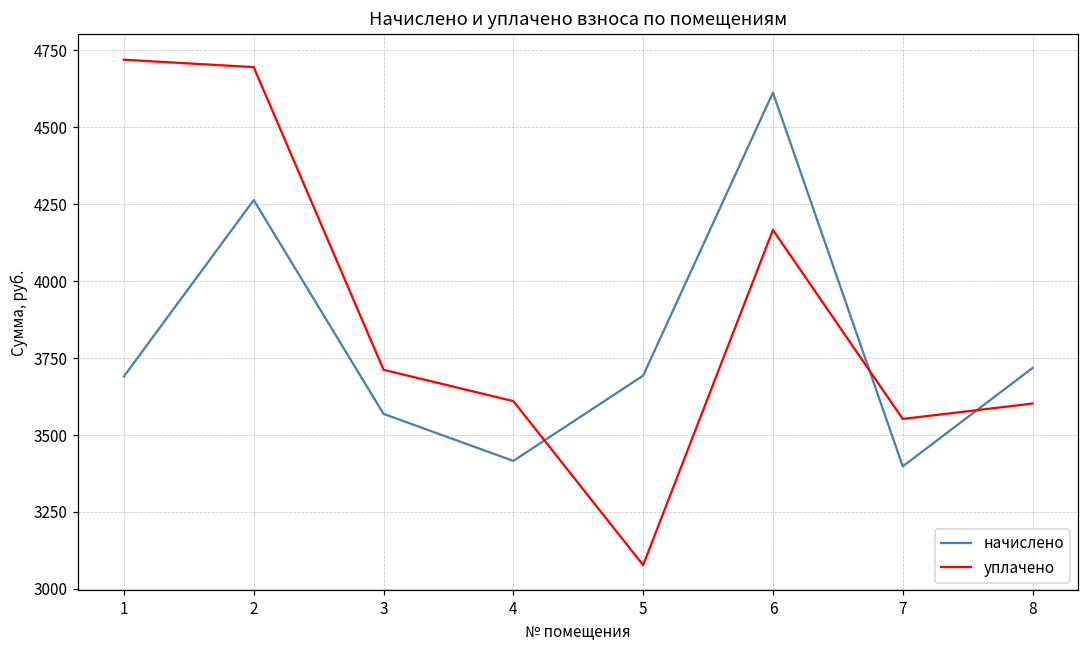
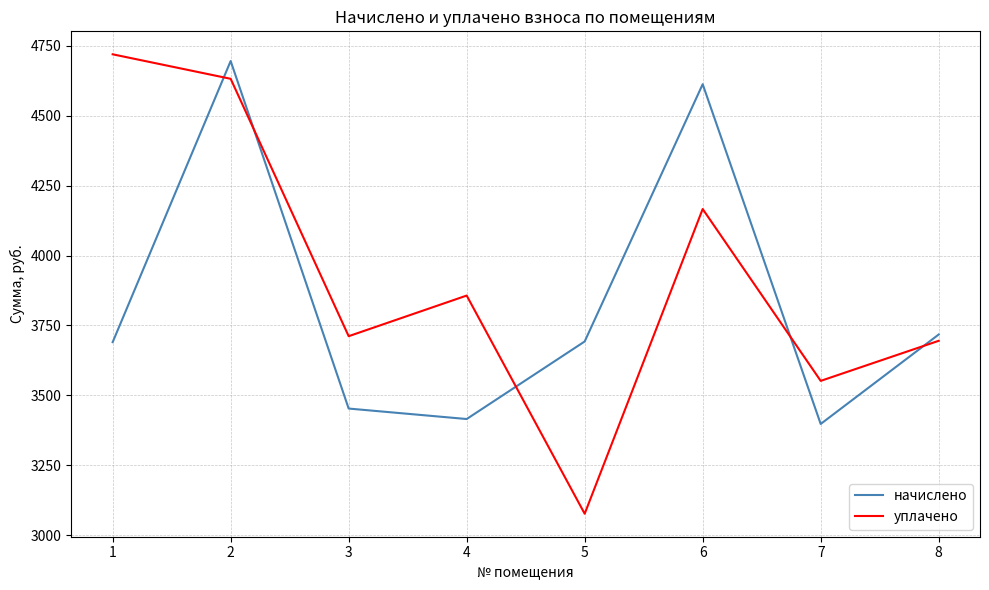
  {
    "начислено": {
      "1": 3690,
-     "2": 4260,
-     "3": 3570,
+     "2": 4690,
+     "3": 3450,
      "4": 3420,
      "5": 3690,
      "6": 4610,
      "7": 3400,
      "8": 3720
    },
    "уплачено": {
      "1": 4720,
-     "2": 4690,
+     "2": 4630,
      "3": 3710,
-     "4": 3610,
+     "4": 3860,
      "5": 3080,
      "6": 4170,
      "7": 3550,
-     "8": 3600
+     "8": 3700
    }
  }
